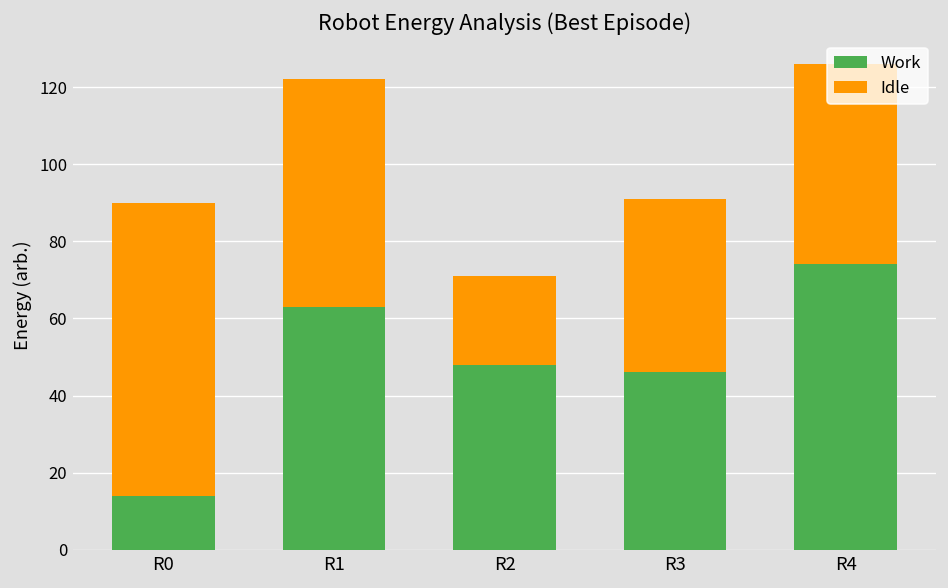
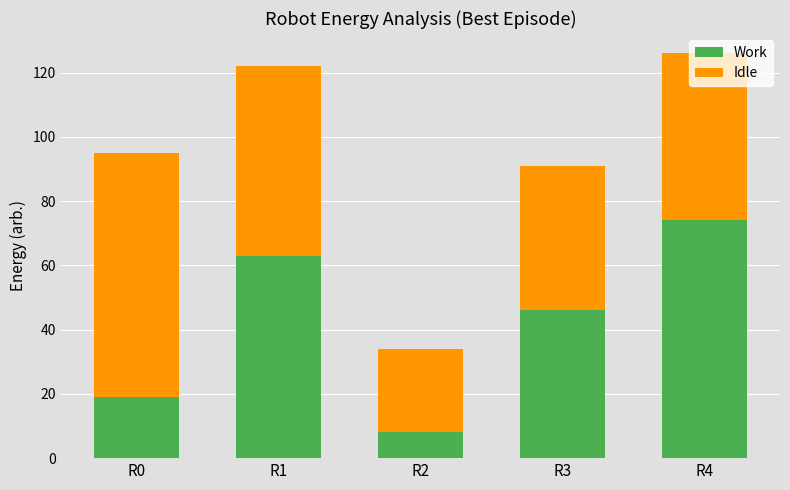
  {
    "Work": {
-     "R0": 14,
+     "R0": 19,
      "R1": 63,
-     "R2": 48,
+     "R2": 8,
      "R3": 46,
      "R4": 74
    },
    "Idle": {
      "R0": 76,
      "R1": 59,
-     "R2": 23,
+     "R2": 26,
      "R3": 45
    }
  }
